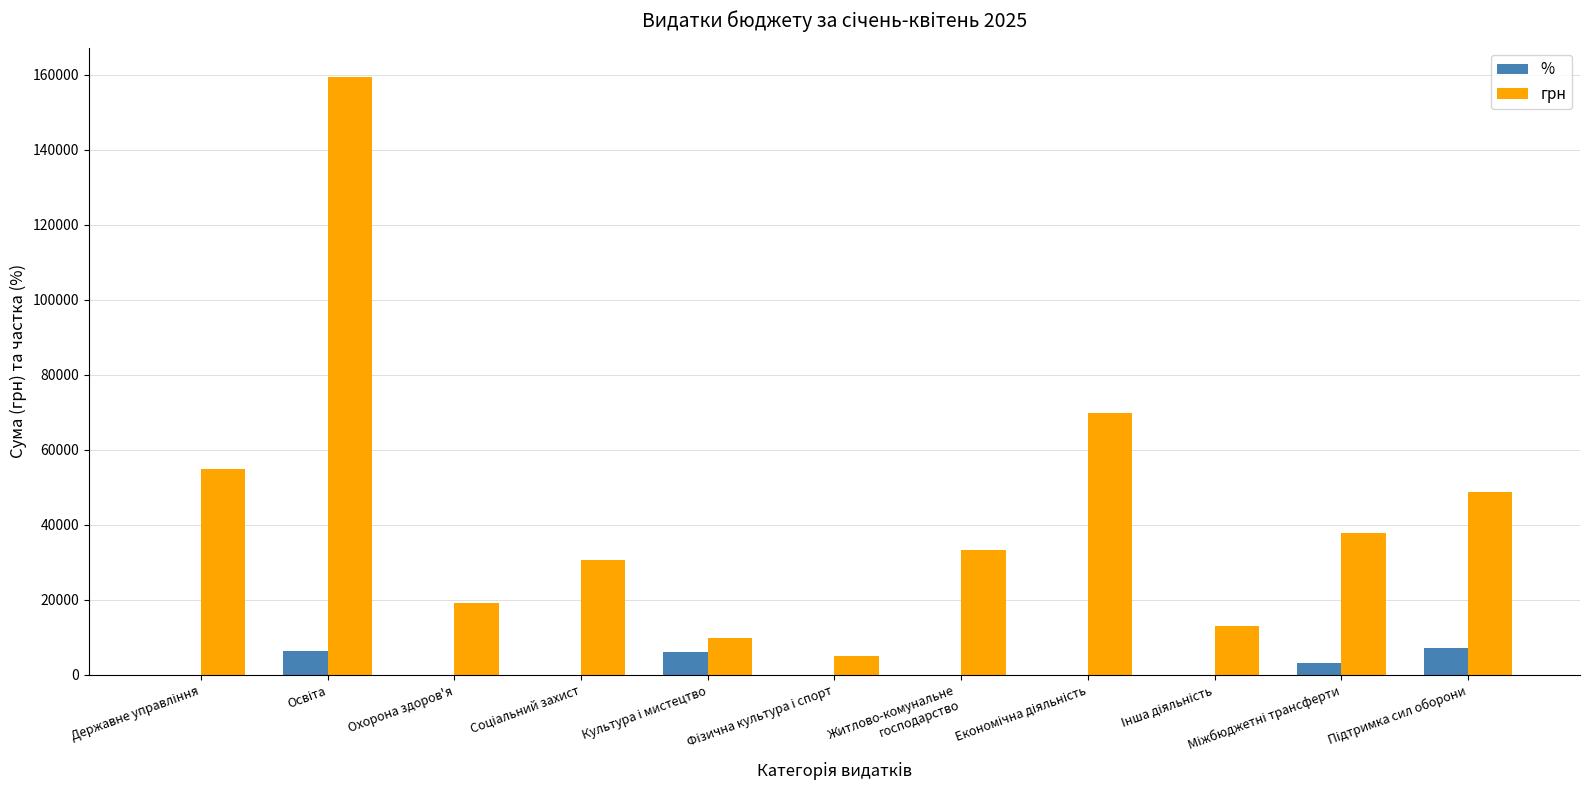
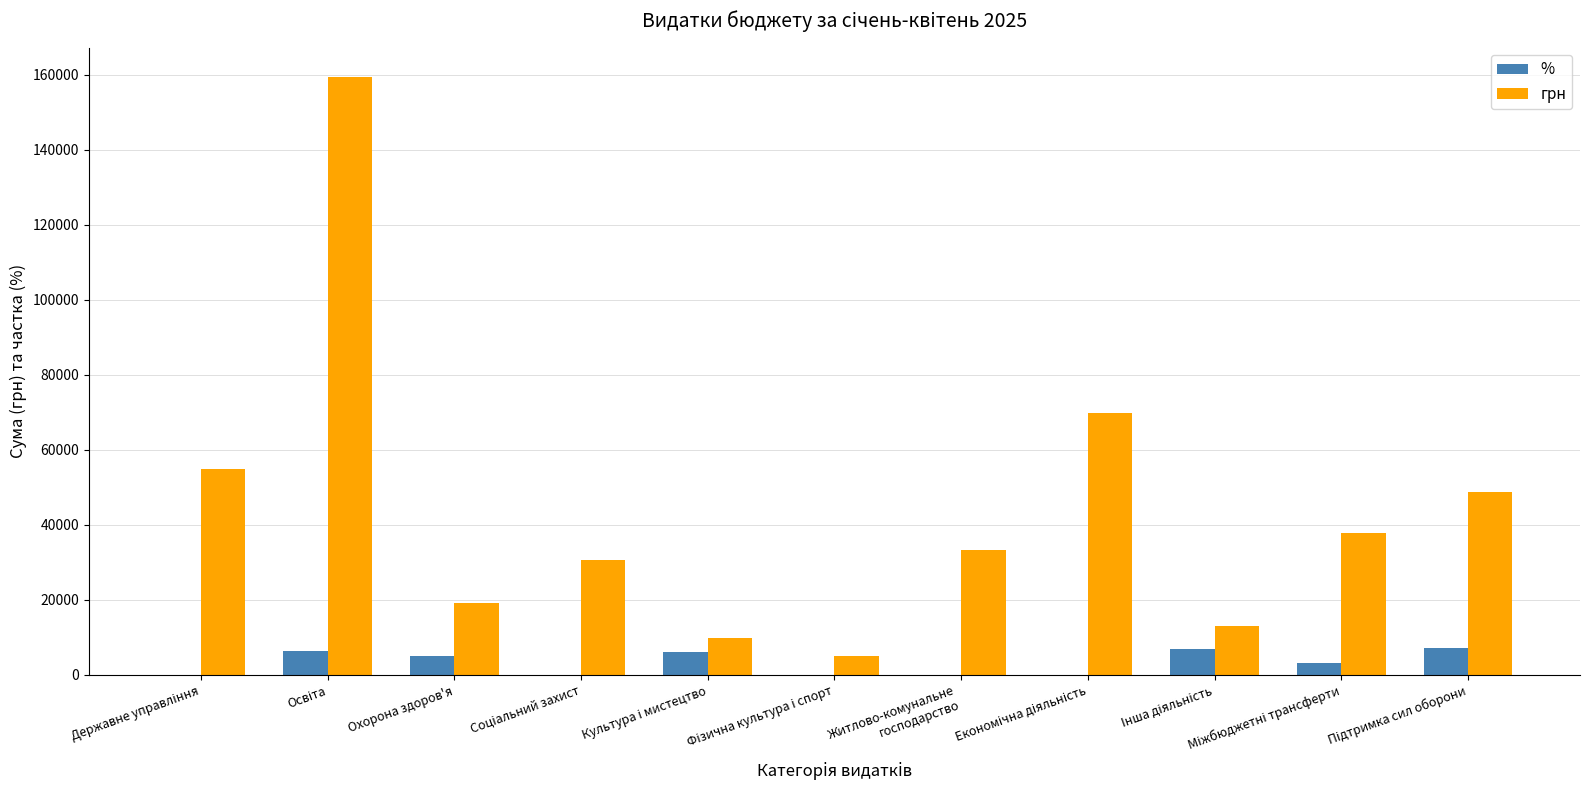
  {
    "%": {
      "Освіта": 6000,
-     "Охорона здоров'я": 0,
+     "Охорона здоров'я": 5000,
      "Культура і мистецтво": 6000,
-     "Інша діяльність": 0,
+     "Інша діяльність": 7000,
      "Міжбюджетні трансферти": 3000,
      "Підтримка сил оборони": 7000
    },
    "грн": {
      "Державне управління": 55000,
      "Освіта": 159000,
      "Охорона здоров'я": 19000,
      "Соціальний захист": 31000,
      "Культура і мистецтво": 10000,
      "Фізична культура і спорт": 5000,
      "Житлово-комунальне господарство": 33000,
      "Економічна діяльність": 70000,
      "Інша діяльність": 13000,
      "Міжбюджетні трансферти": 38000,
      "Підтримка сил оборони": 49000
    }
  }
